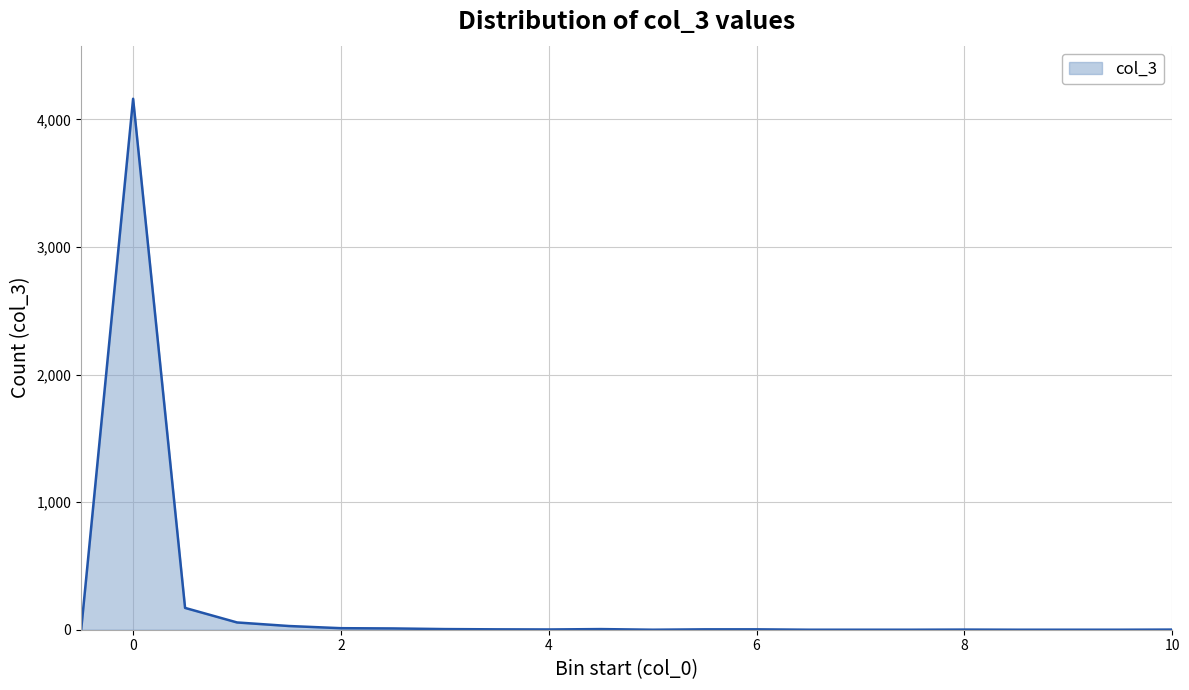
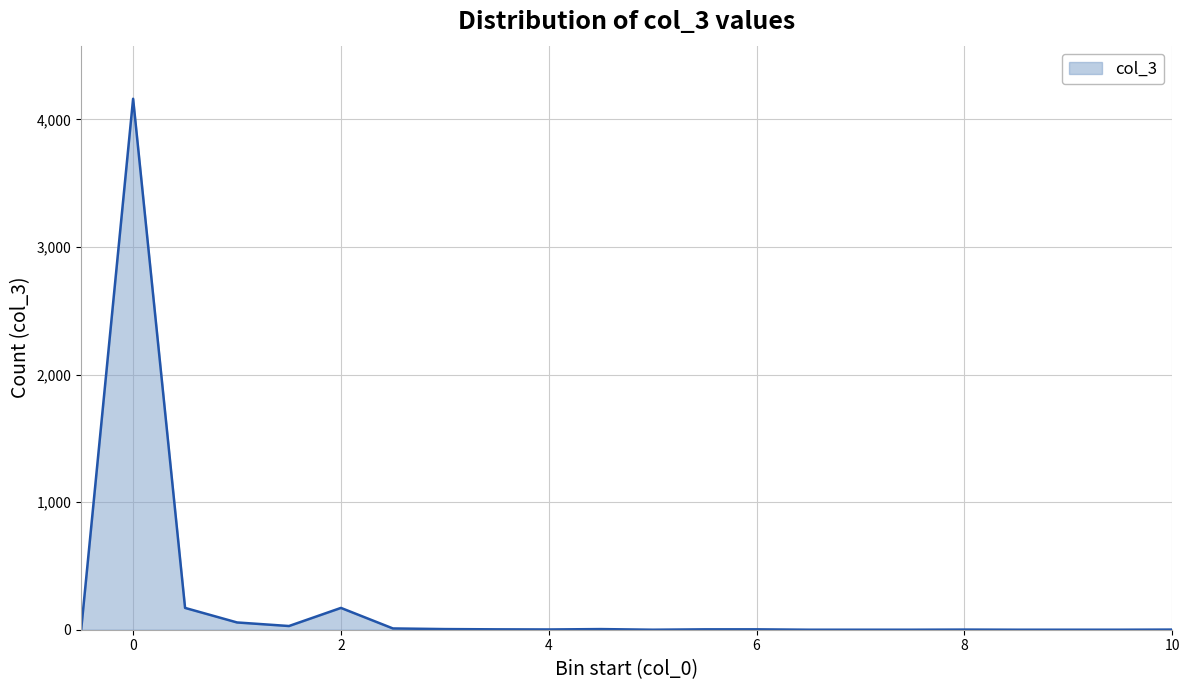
  {
    "0": "4,160",
-   "2": "10",
+   "2": "170",
    "4": "0",
    "6": "0",
    "8": "0",
    "10": "0"
  }
